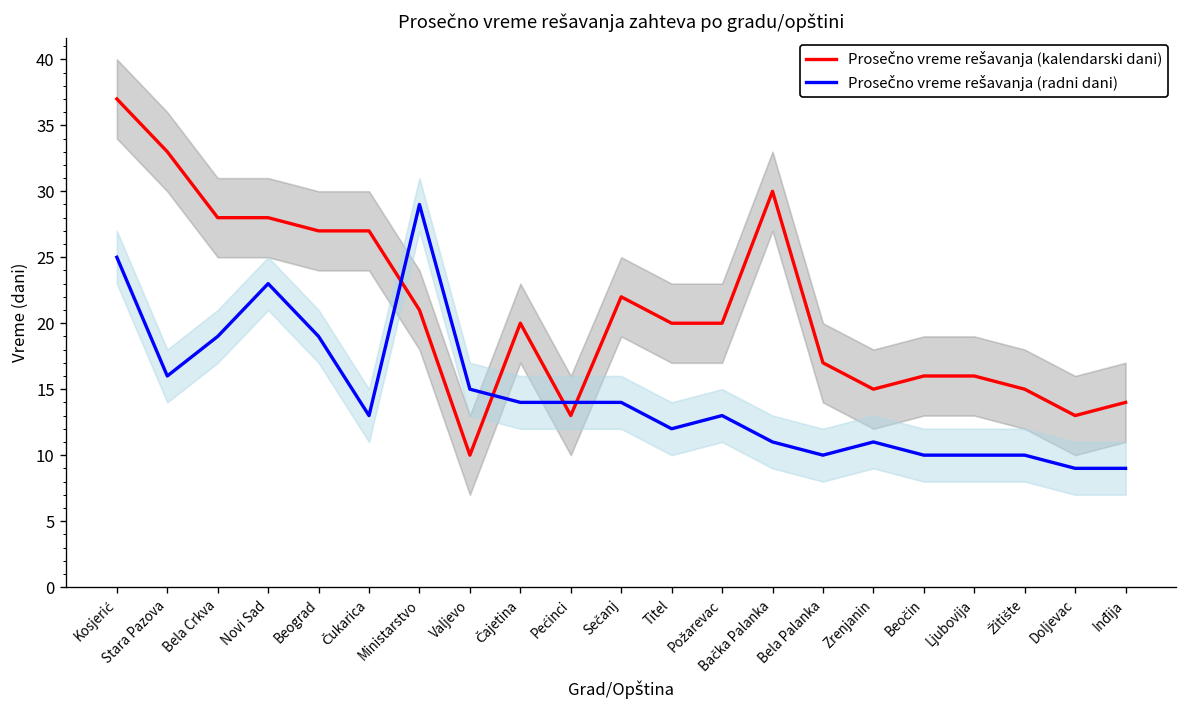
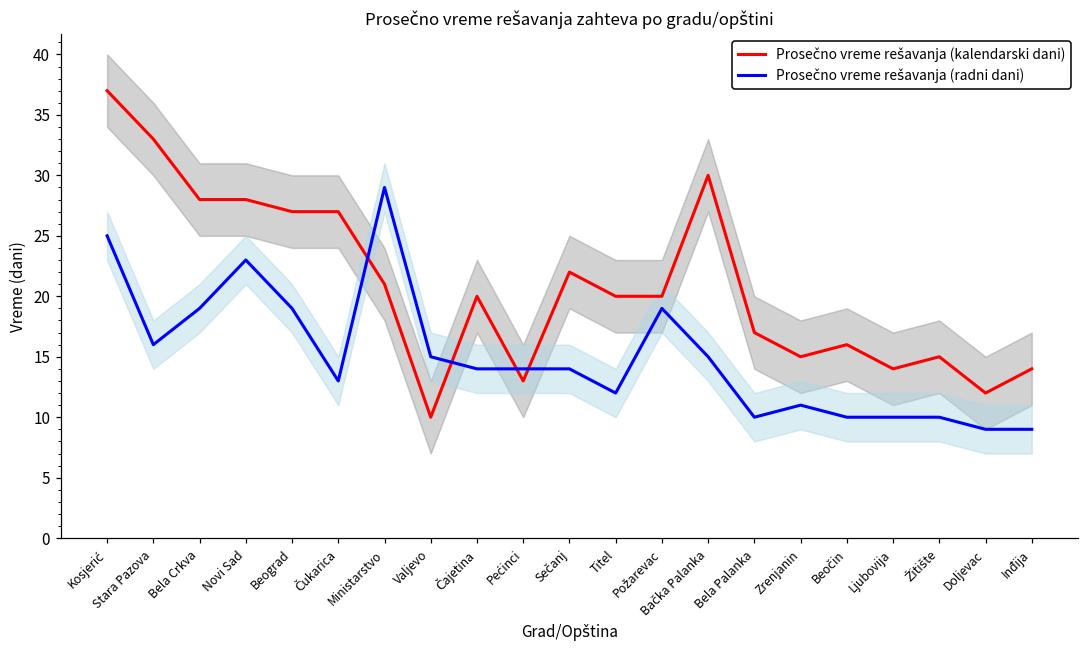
  {
    "Prosečno vreme rešavanja (kalendarski dani)": {
      "Kosjerić": 37,
      "Stara Pazova": 33,
      "Bela Crkva": 28,
      "Novi Sad": 28,
      "Beograd": 27,
      "Čukarica": 27,
      "Ministarstvo": 21,
      "Valjevo": 10,
      "Čajetina": 20,
      "Pećinci": 13,
      "Sečanj": 22,
      "Titel": 20,
      "Požarevac": 20,
      "Bačka Palanka": 30,
      "Bela Palanka": 17,
      "Zrenjanin": 15,
      "Beočin": 16,
-     "Ljubovija": 16,
+     "Ljubovija": 14,
      "Žitište": 15,
-     "Doljevac": 13,
+     "Doljevac": 12,
      "Inđija": 14
    },
    "Prosečno vreme rešavanja (radni dani)": {
      "Kosjerić": 25,
      "Stara Pazova": 16,
      "Bela Crkva": 19,
      "Novi Sad": 23,
      "Beograd": 19,
      "Čukarica": 13,
      "Ministarstvo": 29,
      "Valjevo": 15,
      "Čajetina": 14,
      "Pećinci": 14,
      "Sečanj": 14,
      "Titel": 12,
-     "Požarevac": 13,
-     "Bačka Palanka": 11,
+     "Požarevac": 19,
+     "Bačka Palanka": 15,
      "Bela Palanka": 10,
      "Zrenjanin": 11,
      "Beočin": 10,
      "Ljubovija": 10,
      "Žitište": 10,
      "Doljevac": 9,
      "Inđija": 9
    }
  }
